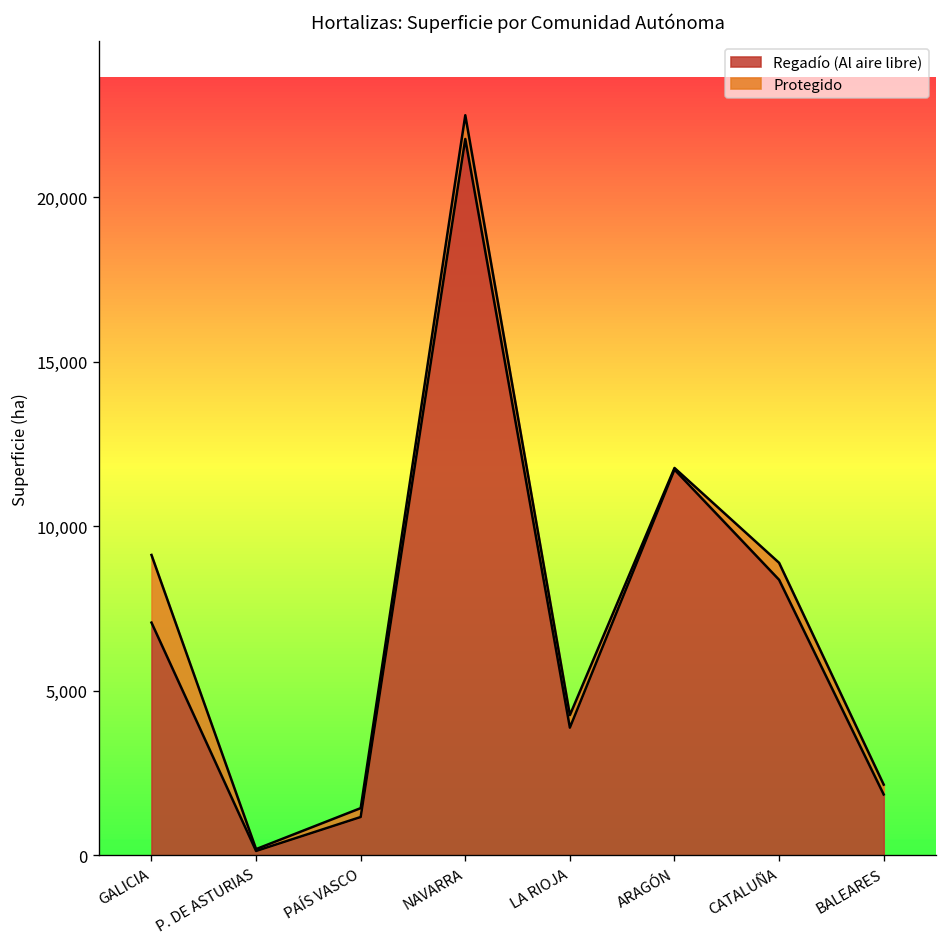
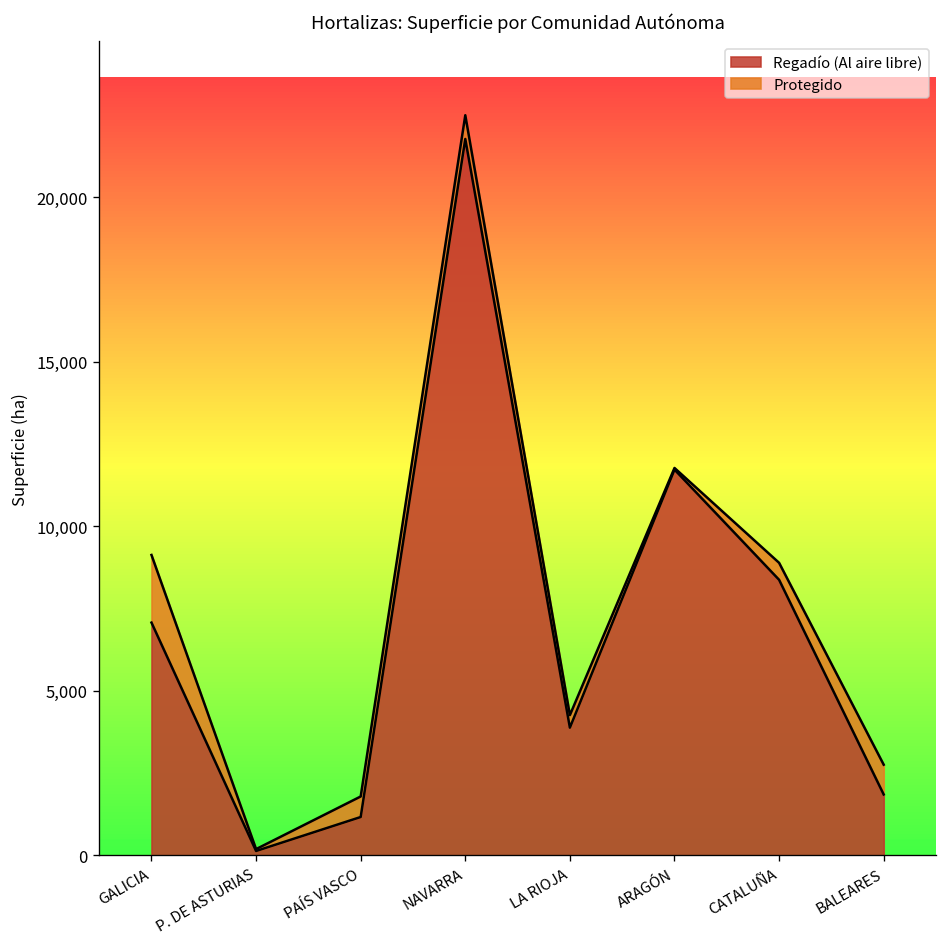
  {
    "Regadío (Al aire libre)": {
      "GALICIA": "7,100",
      "PAÍS VASCO": "1,200",
      "NAVARRA": "21,800",
      "LA RIOJA": "3,900",
      "CATALUÑA": "8,400",
      "BALEARES": "1,800"
    },
    "Protegido": {
      "GALICIA": "2,100",
-     "PAÍS VASCO": "300",
+     "PAÍS VASCO": "600",
      "NAVARRA": "700",
      "LA RIOJA": "400",
      "CATALUÑA": "500",
-     "BALEARES": "300"
+     "BALEARES": "900"
    }
  }
